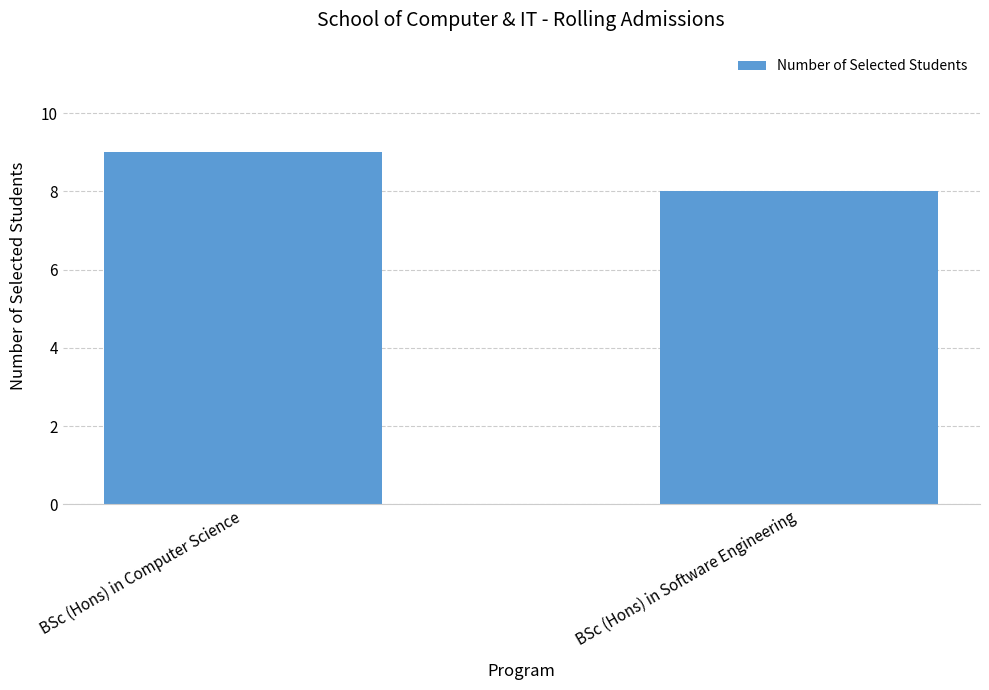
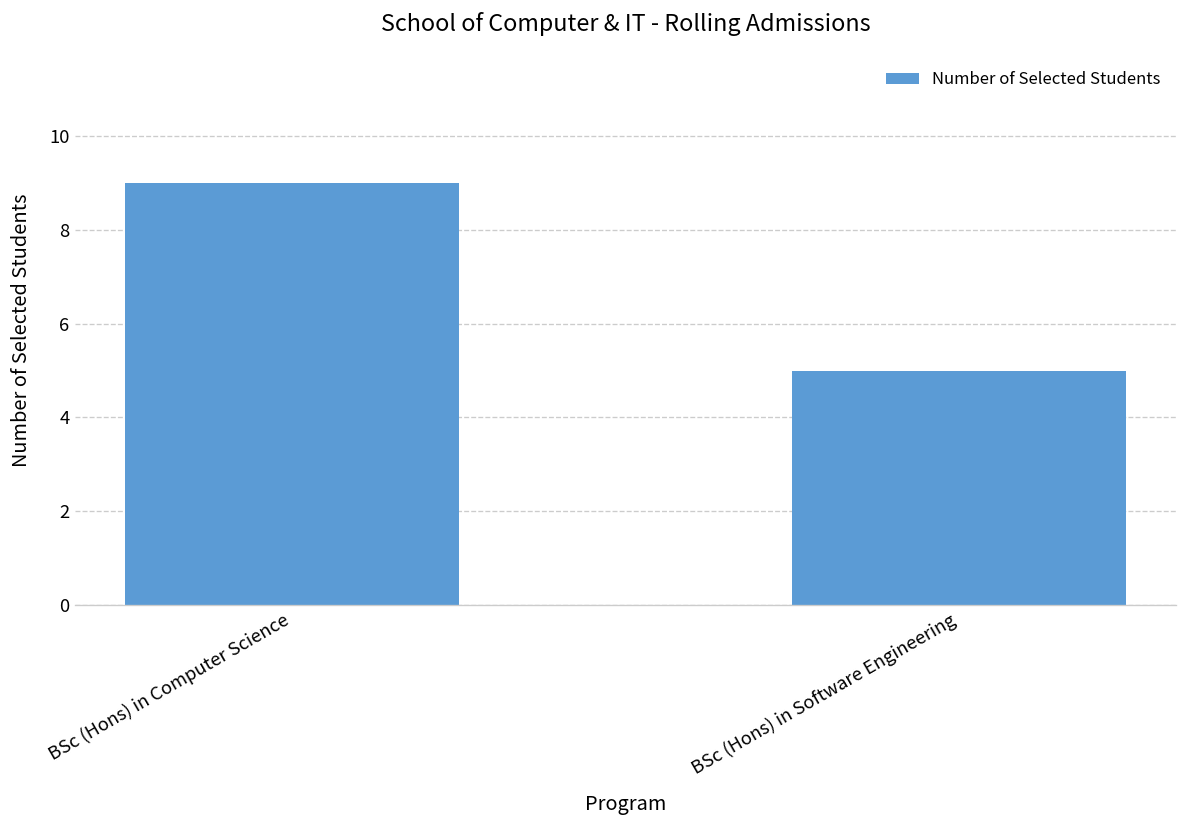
  {
    "BSc (Hons) in Computer Science": 9,
-   "BSc (Hons) in Software Engineering": 8
+   "BSc (Hons) in Software Engineering": 5
  }
